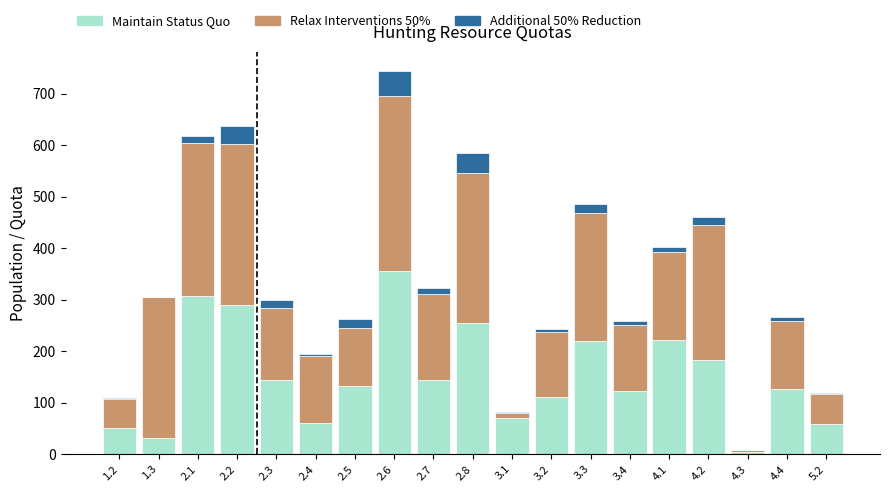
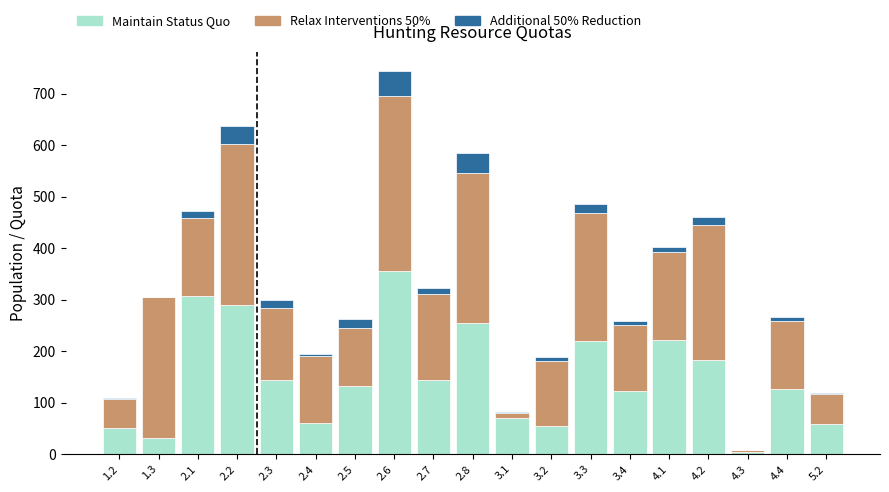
  {
    "Maintain Status Quo": {
      "1.2": 50,
      "1.3": 30,
      "2.1": 310,
      "2.2": 290,
      "2.3": 140,
      "2.4": 60,
      "2.5": 130,
      "2.6": 360,
      "2.7": 140,
      "2.8": 260,
      "3.1": 70,
-     "3.2": 110,
+     "3.2": 60,
      "3.3": 220,
      "3.4": 120,
      "4.1": 220,
      "4.2": 180,
      "4.4": 130,
      "5.2": 60
    },
    "Relax Interventions 50%": {
      "1.2": 60,
      "1.3": 280,
-     "2.1": 300,
+     "2.1": 150,
      "2.2": 310,
      "2.3": 140,
      "2.4": 130,
      "2.5": 110,
      "2.6": 340,
      "2.7": 170,
      "2.8": 290,
      "3.1": 10,
      "3.2": 130,
      "3.3": 250,
      "3.4": 130,
      "4.1": 170,
      "4.2": 260,
      "4.4": 130,
      "5.2": 60
    },
    "Additional 50% Reduction": {
      "1.3": 0,
      "2.1": 10,
      "2.2": 30,
      "2.3": 20,
      "2.5": 20,
      "2.6": 50,
      "2.7": 10,
      "2.8": 40,
      "3.2": 10,
      "3.3": 20,
      "3.4": 10,
      "4.1": 10,
      "4.2": 10,
      "4.3": 0,
      "4.4": 10
    }
  }
